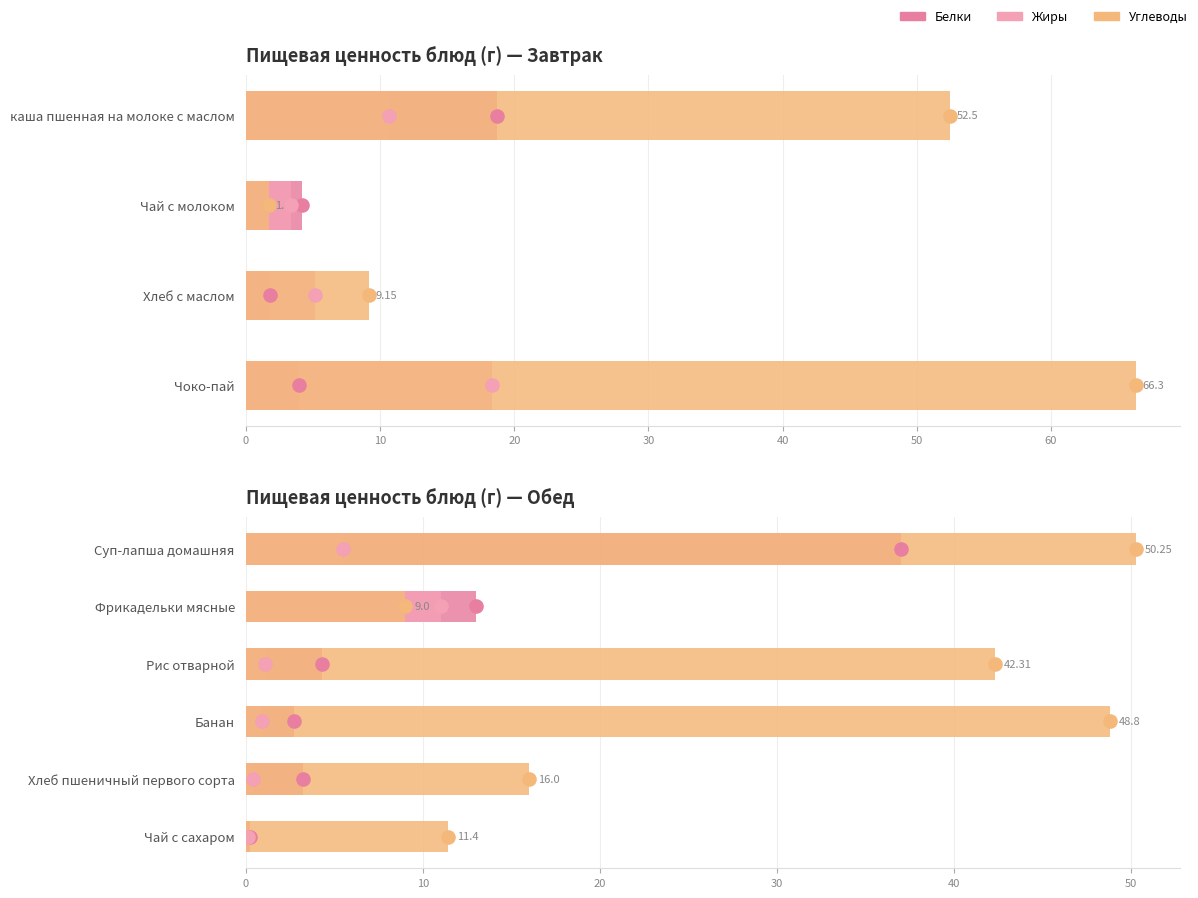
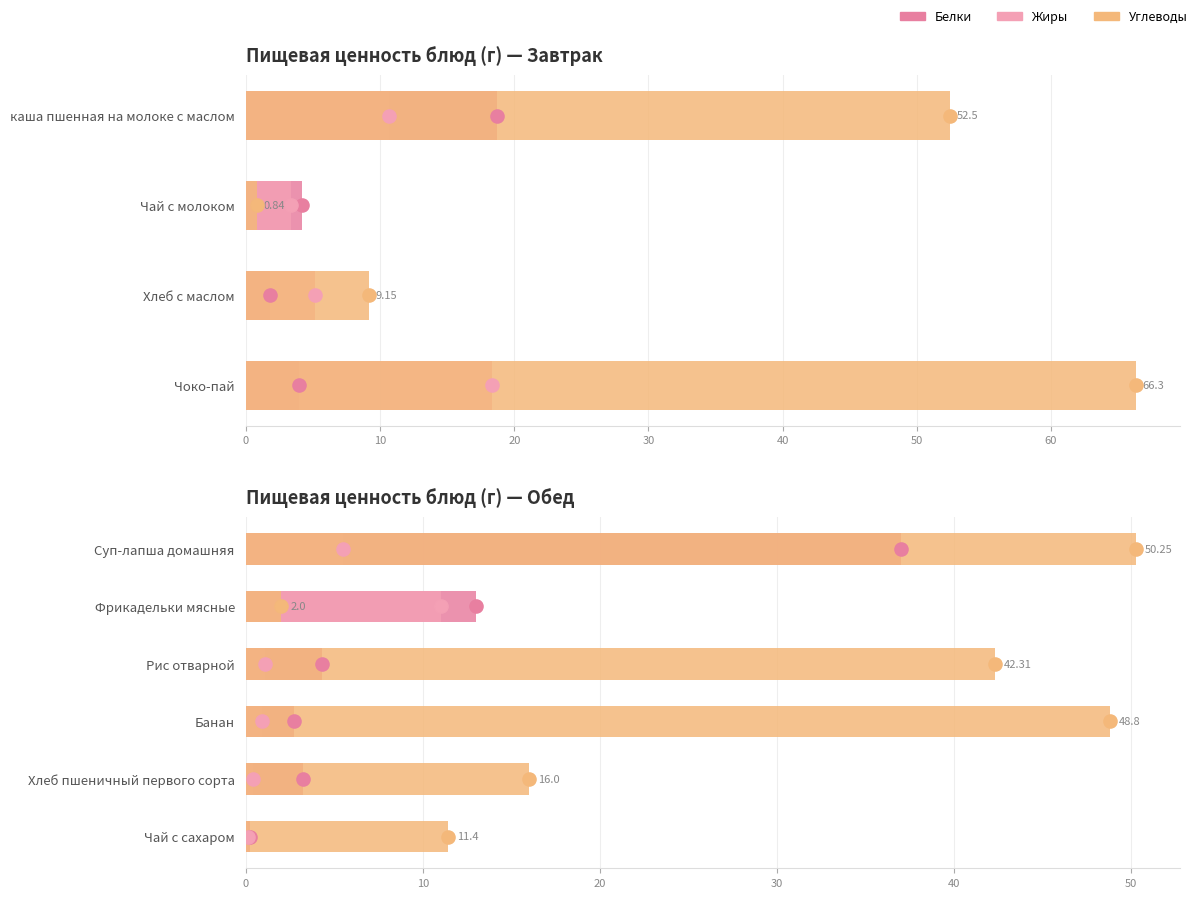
  {
    "Пищевая ценность блюд (г) — Завтрак": {
      "Углеводы": {
        "каша пшенная на молоке с маслом": 52.5,
-       "Чай с молоком": 1.68,
+       "Чай с молоком": 0.84,
        "Хлеб с маслом": 9.15,
        "Чоко-пай": 66.3
      }
    },
    "Пищевая ценность блюд (г) — Обед": {
      "Углеводы": {
        "Суп-лапша домашняя": 50.25,
-       "Фрикадельки мясные": 9.0,
+       "Фрикадельки мясные": 2.0,
        "Рис отварной": 42.31,
        "Банан": 48.8,
        "Хлеб пшеничный первого сорта": 16.0,
        "Чай с сахаром": 11.4
      }
    }
  }
